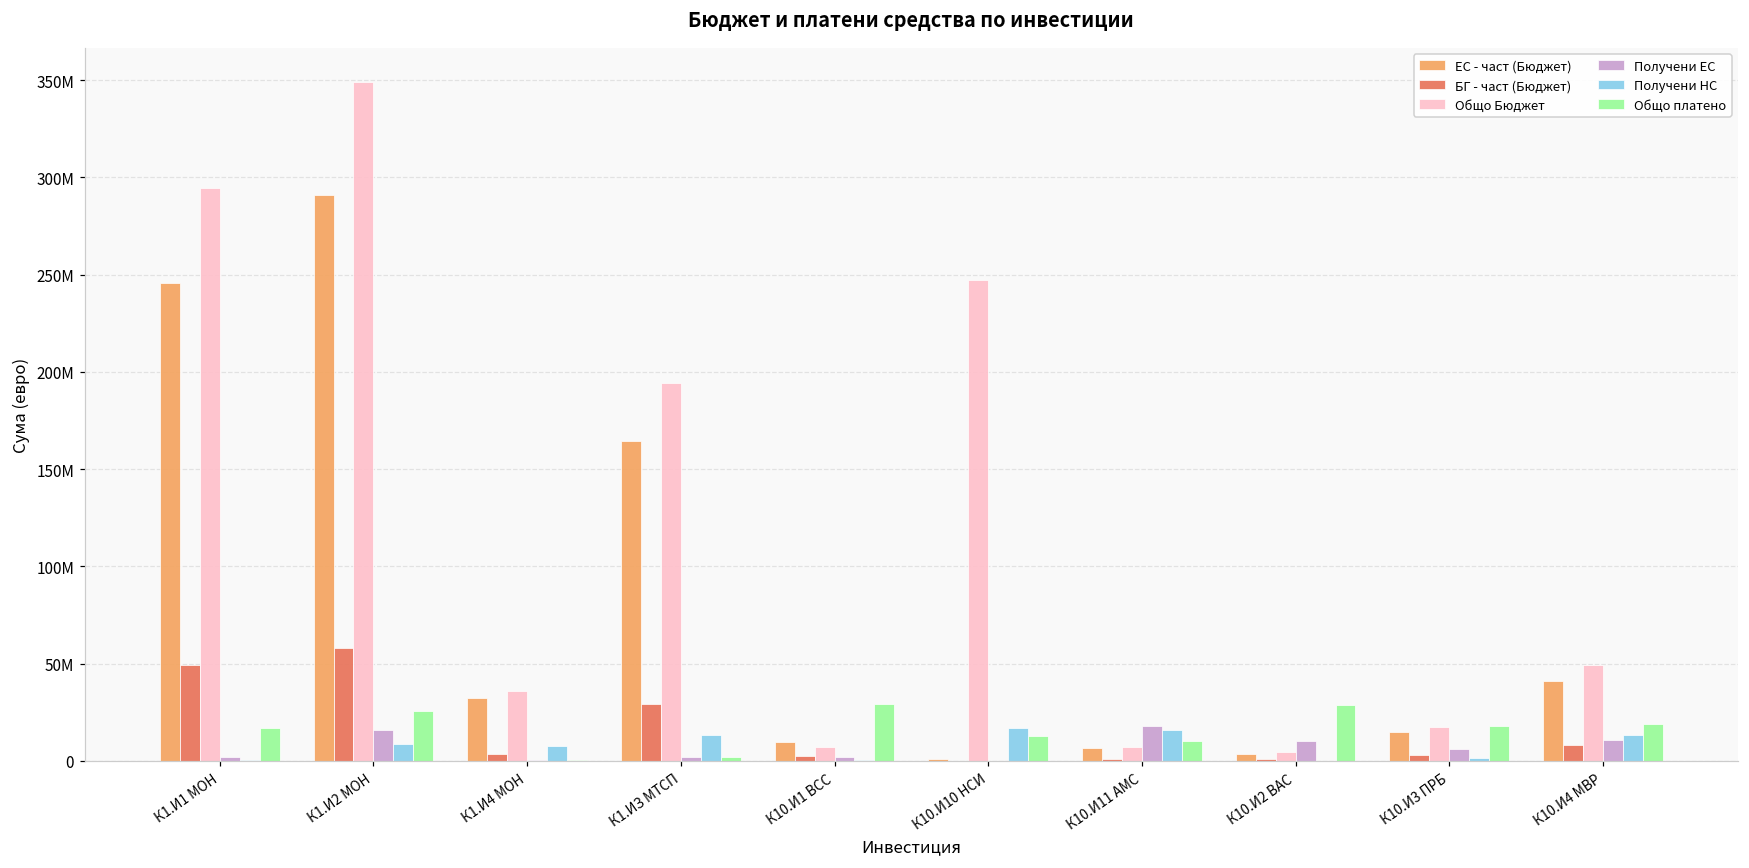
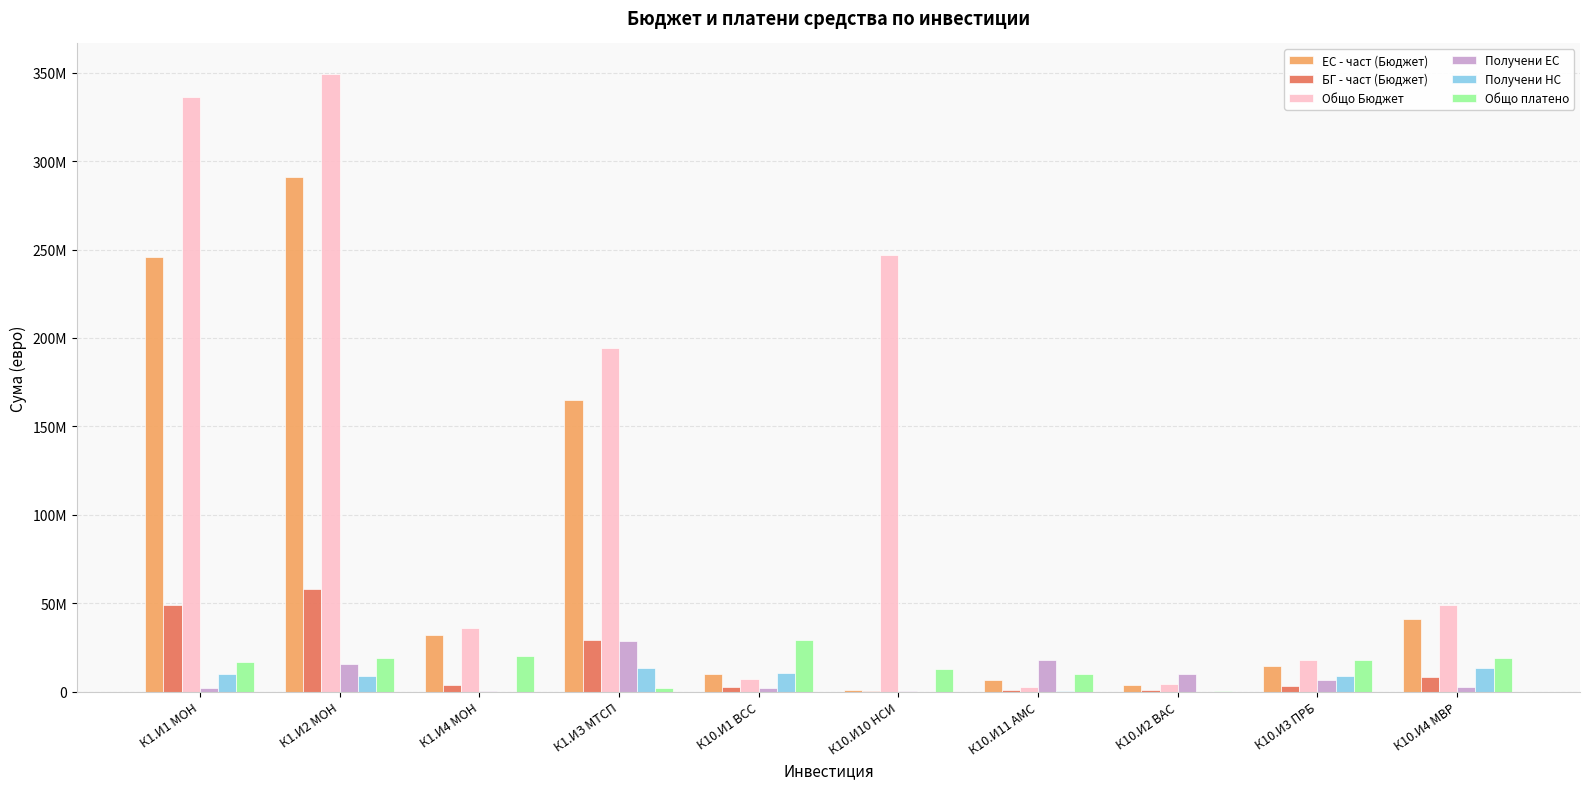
  {
    "Общо Бюджет": {
-     "К1.И1 МОН": 295000000,
+     "К1.И1 МОН": 336000000,
      "К1.И2 МОН": 349000000,
      "К1.И4 МОН": 36000000,
      "К1.ИЗ МТСП": 194000000,
      "К10.И1 ВСС": 7000000,
      "К10.И10 НСИ": 247000000,
-     "К10.И11 АМС": 7000000,
+     "К10.И11 АМС": 2000000,
      "К10.И2 ВАС": 4000000,
      "К10.И3 ПРБ": 18000000,
      "К10.И4 МВР": 49000000
    },
    "Получени ЕС": {
      "К1.И1 МОН": 2000000,
      "К1.И2 МОН": 16000000,
-     "К1.ИЗ МТСП": 2000000,
+     "К1.ИЗ МТСП": 29000000,
      "К10.И1 ВСС": 2000000,
      "К10.И11 АМС": 18000000,
      "К10.И2 ВАС": 10000000,
      "К10.И3 ПРБ": 6000000,
-     "К10.И4 МВР": 11000000
+     "К10.И4 МВР": 3000000
    },
    "Получени НС": {
-     "К1.И1 МОН": 0,
+     "К1.И1 МОН": 10000000,
      "К1.И2 МОН": 9000000,
-     "К1.И4 МОН": 7000000,
+     "К1.И4 МОН": 0,
      "К1.ИЗ МТСП": 13000000,
-     "К10.И1 ВСС": 0,
-     "К10.И10 НСИ": 17000000,
-     "К10.И11 АМС": 16000000,
-     "К10.И3 ПРБ": 1000000,
+     "К10.И1 ВСС": 10000000,
+     "К10.И10 НСИ": 0,
+     "К10.И11 АМС": 0,
+     "К10.И3 ПРБ": 9000000,
      "К10.И4 МВР": 13000000
    },
    "Общо платено": {
      "К1.И1 МОН": 17000000,
-     "К1.И2 МОН": 26000000,
-     "К1.И4 МОН": 0,
+     "К1.И2 МОН": 19000000,
+     "К1.И4 МОН": 20000000,
      "К1.ИЗ МТСП": 2000000,
      "К10.И1 ВСС": 29000000,
      "К10.И10 НСИ": 13000000,
      "К10.И11 АМС": 10000000,
-     "К10.И2 ВАС": 29000000,
+     "К10.И2 ВАС": 0,
      "К10.И3 ПРБ": 18000000,
      "К10.И4 МВР": 19000000
    }
  }
